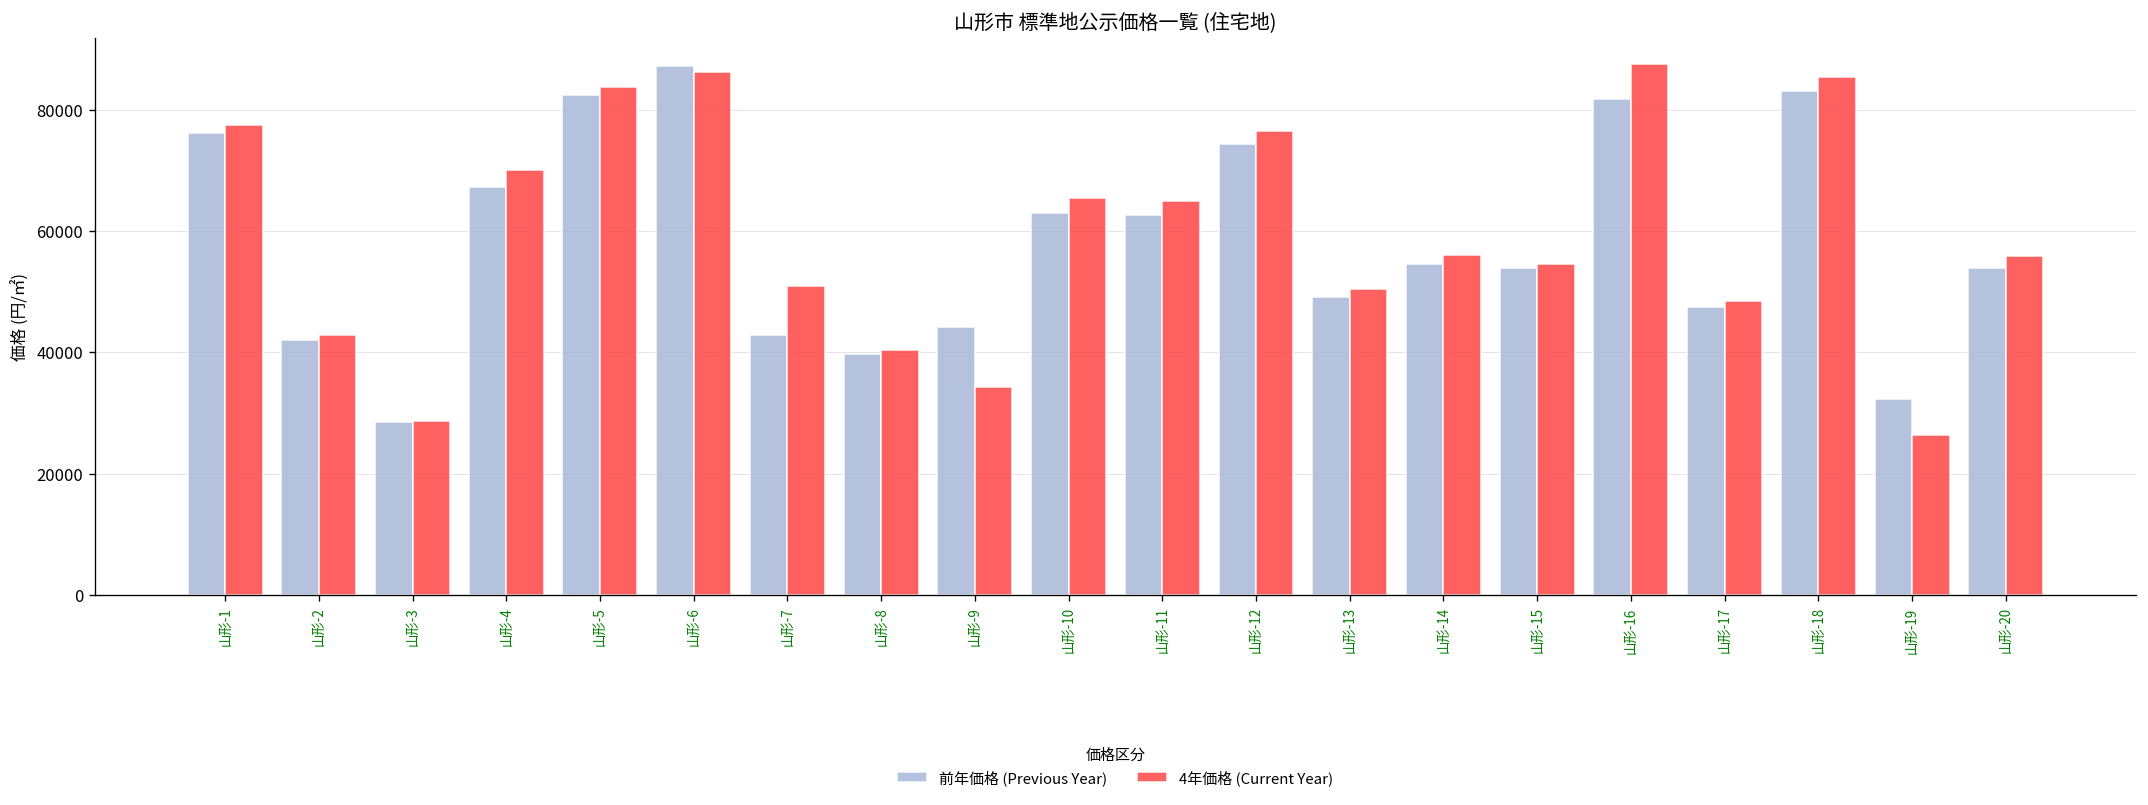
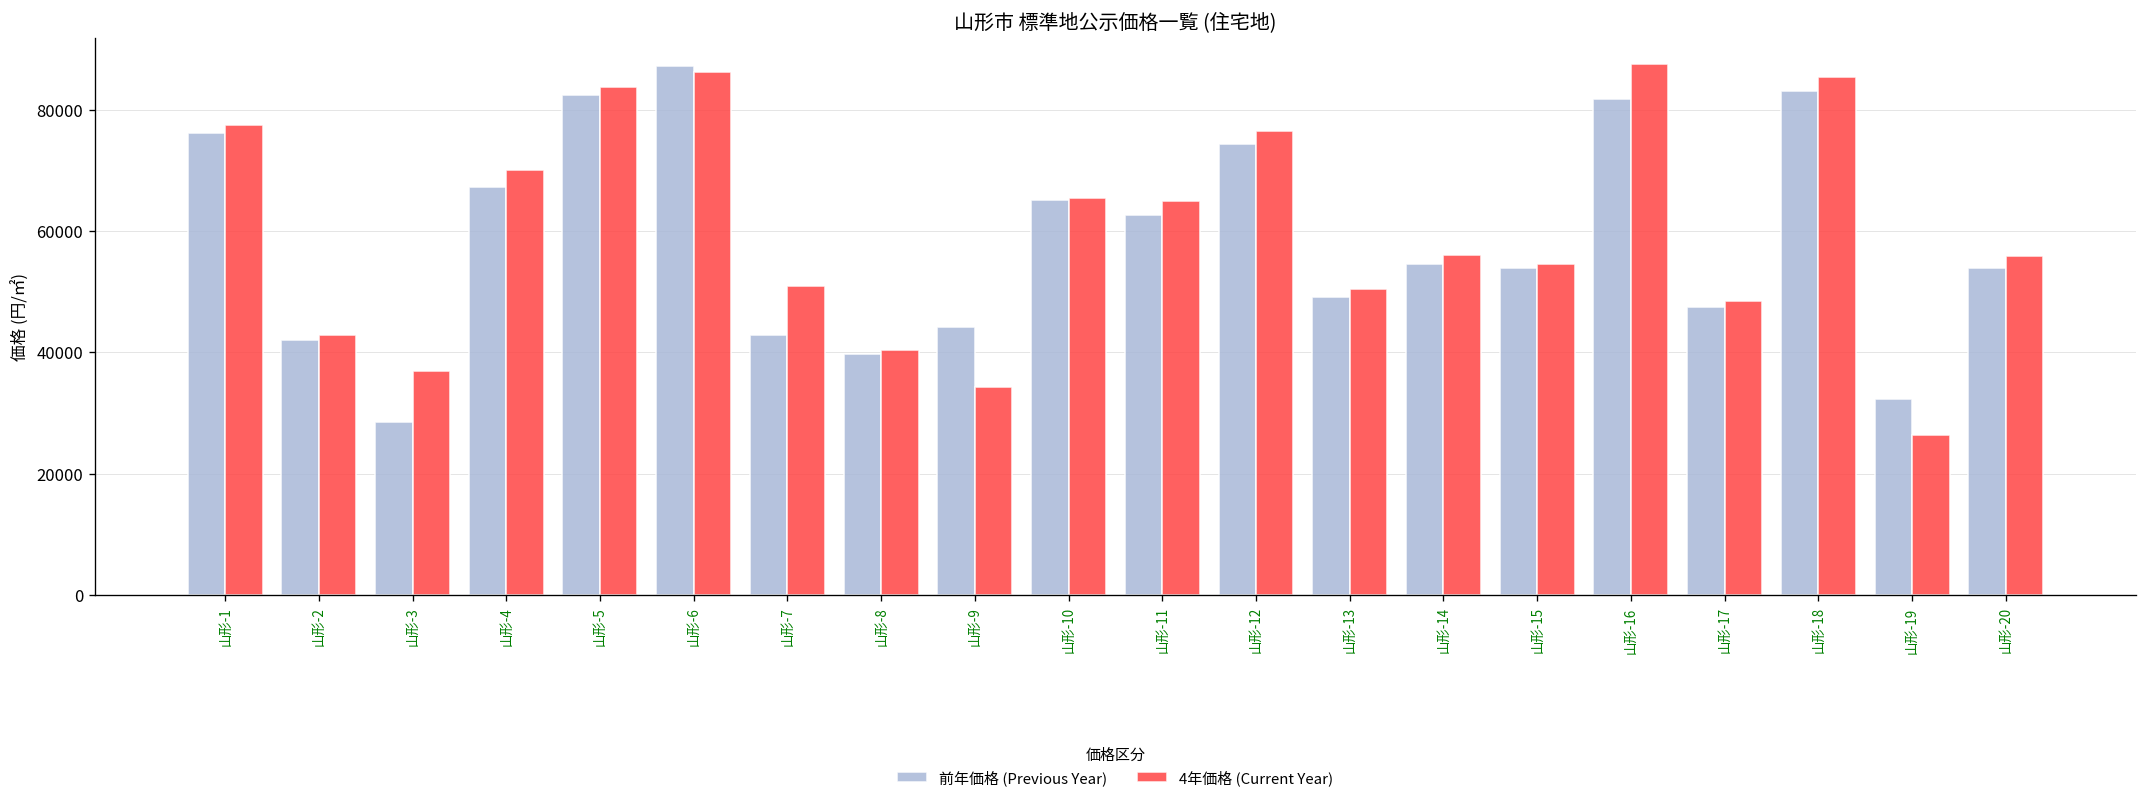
  {
    "前年価格 (Previous Year)": {
      "山形-1": 76000,
      "山形-2": 42000,
      "山形-3": 29000,
      "山形-4": 67000,
      "山形-5": 82000,
      "山形-6": 87000,
      "山形-7": 43000,
      "山形-8": 40000,
      "山形-9": 44000,
-     "山形-10": 63000,
+     "山形-10": 65000,
      "山形-11": 63000,
      "山形-12": 74000,
      "山形-13": 49000,
      "山形-14": 55000,
      "山形-15": 54000,
      "山形-16": 82000,
      "山形-17": 48000,
      "山形-18": 83000,
      "山形-19": 32000,
      "山形-20": 54000
    },
    "4年価格 (Current Year)": {
      "山形-1": 78000,
      "山形-2": 43000,
-     "山形-3": 29000,
+     "山形-3": 37000,
      "山形-4": 70000,
      "山形-5": 84000,
      "山形-6": 86000,
      "山形-7": 51000,
      "山形-8": 40000,
      "山形-9": 34000,
      "山形-10": 66000,
      "山形-11": 65000,
      "山形-12": 77000,
      "山形-13": 51000,
      "山形-14": 56000,
      "山形-15": 55000,
      "山形-16": 88000,
      "山形-17": 48000,
      "山形-18": 85000,
      "山形-19": 26000,
      "山形-20": 56000
    }
  }
